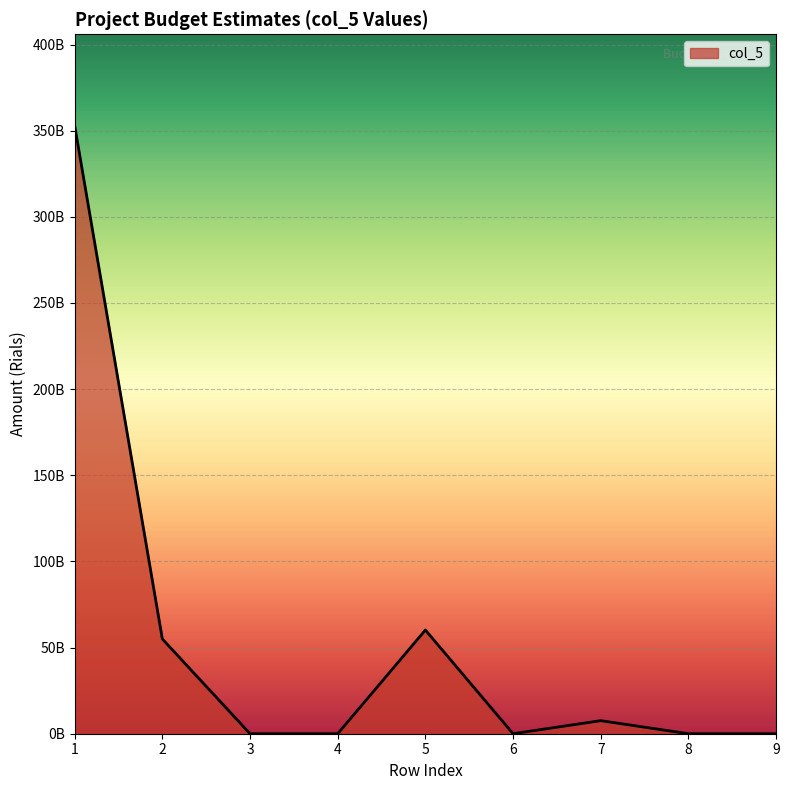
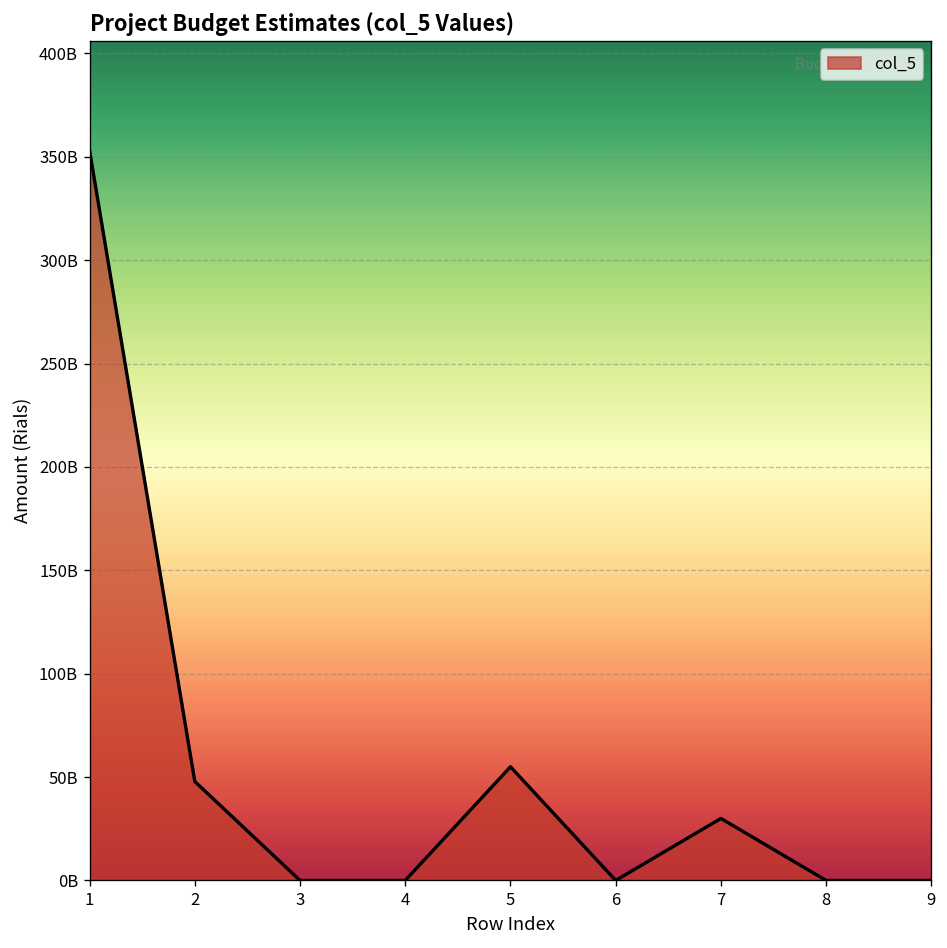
  {
    "1": 353000000000,
-   "2": 55000000000,
+   "2": 48000000000,
    "3": 0,
    "4": 0,
-   "5": 60000000000,
+   "5": 55000000000,
    "6": 0,
-   "7": 8000000000,
+   "7": 30000000000,
    "8": 0,
    "9": 0
  }
